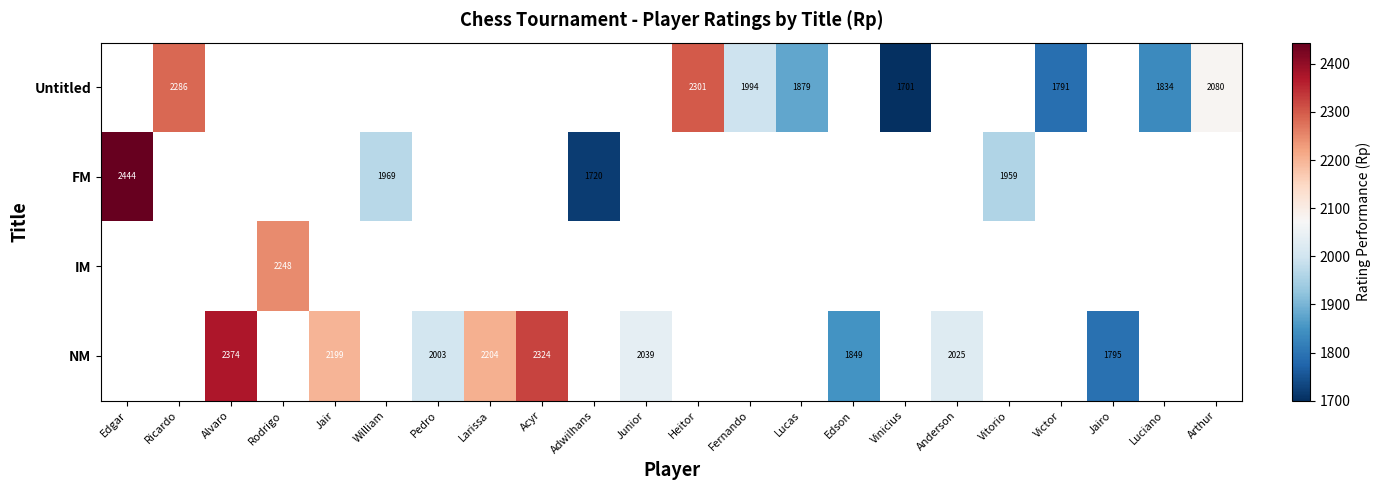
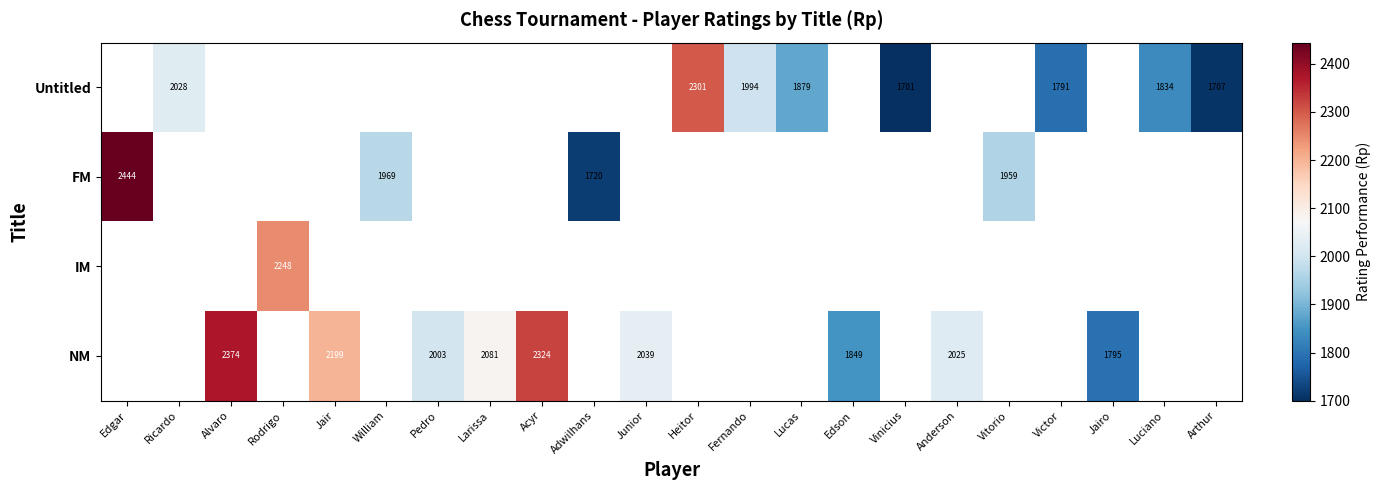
  {
    "Untitled": {
-     "Ricardo": 2286,
+     "Ricardo": 2028,
      "Heitor": 2301,
      "Fernando": 1994,
      "Lucas": 1879,
      "Vinicius": 1701,
      "Victor": 1791,
      "Luciano": 1834,
-     "Arthur": 2080
+     "Arthur": 1707
    },
    "FM": {
      "Edgar": 2444,
      "William": 1969,
      "Adwilhans": 1720,
      "Vitorio": 1959
    },
    "IM": {
      "Rodrigo": 2248
    },
    "NM": {
      "Alvaro": 2374,
      "Jair": 2199,
      "Pedro": 2003,
-     "Larissa": 2204,
+     "Larissa": 2081,
      "Acyr": 2324,
      "Junior": 2039,
      "Edson": 1849,
      "Anderson": 2025,
      "Jairo": 1795
    }
  }
